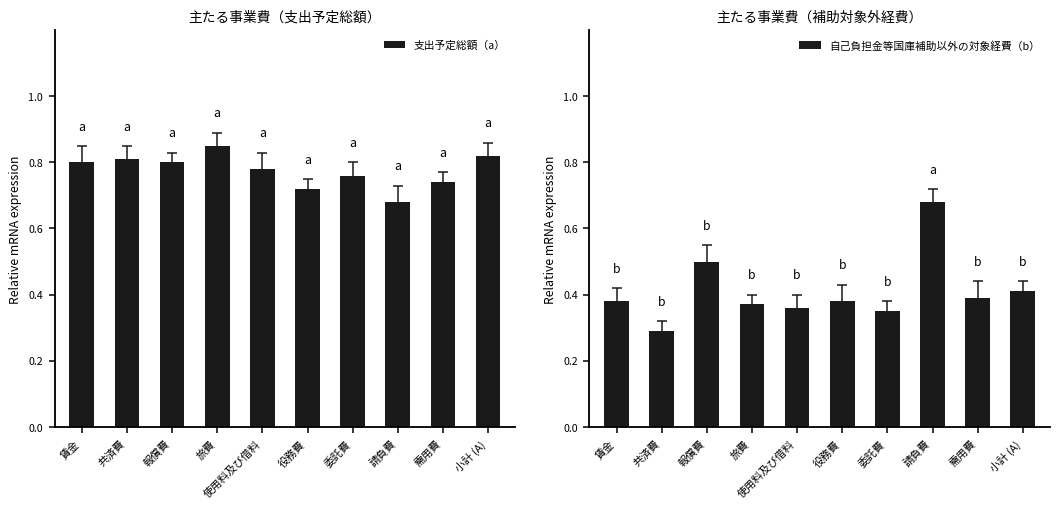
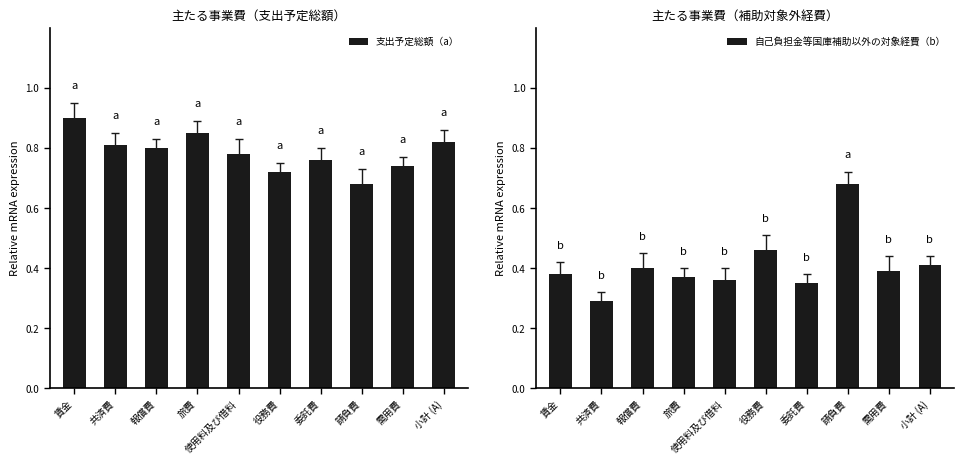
  {
    "主たる事業費（支出予定総額）": {
      "支出予定総額（a）": {
-       "賃金": 0.8,
+       "賃金": 0.9,
        "共済費": 0.81,
        "報償費": 0.8,
        "旅費": 0.85,
        "使用料及び借料": 0.78,
        "役務費": 0.72,
        "委託費": 0.76,
        "請負費": 0.68,
        "需用費": 0.74,
        "小計 (A)": 0.82
      }
    },
    "主たる事業費（補助対象外経費）": {
      "自己負担金等国庫補助以外の対象経費（b）": {
        "賃金": 0.38,
        "共済費": 0.29,
-       "報償費": 0.5,
+       "報償費": 0.4,
        "旅費": 0.37,
        "使用料及び借料": 0.36,
-       "役務費": 0.38,
+       "役務費": 0.46,
        "委託費": 0.35,
        "請負費": 0.68,
        "需用費": 0.39,
        "小計 (A)": 0.41
      }
    }
  }
